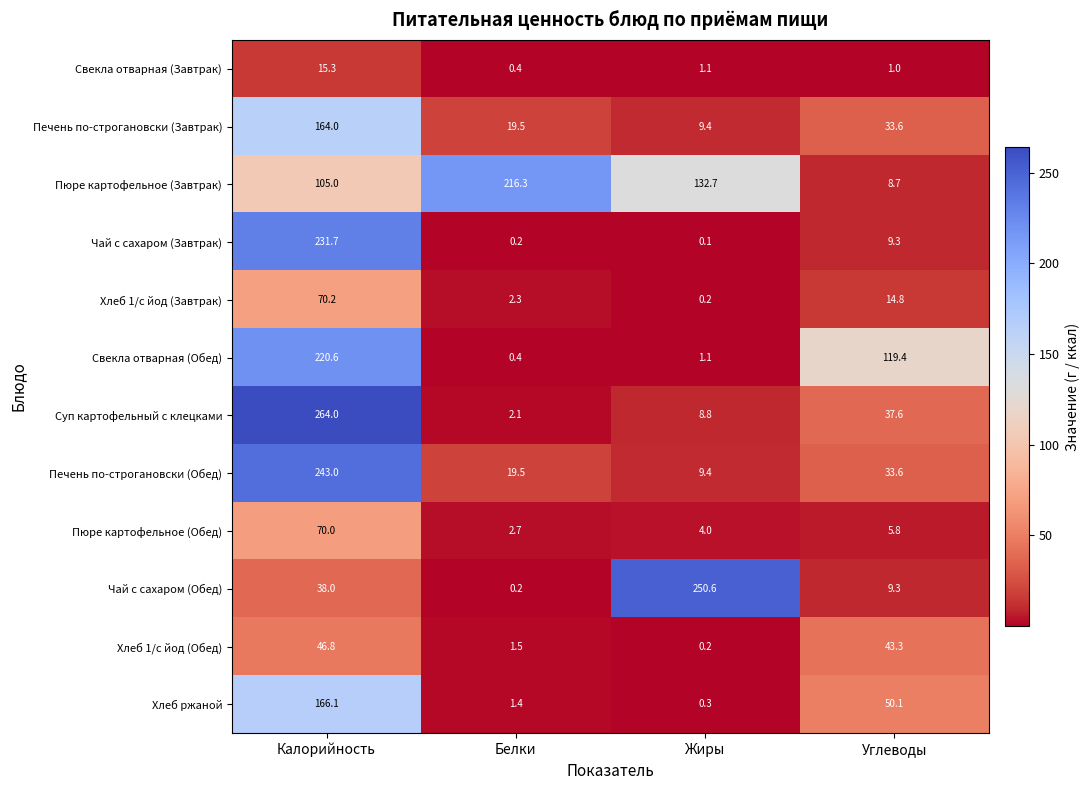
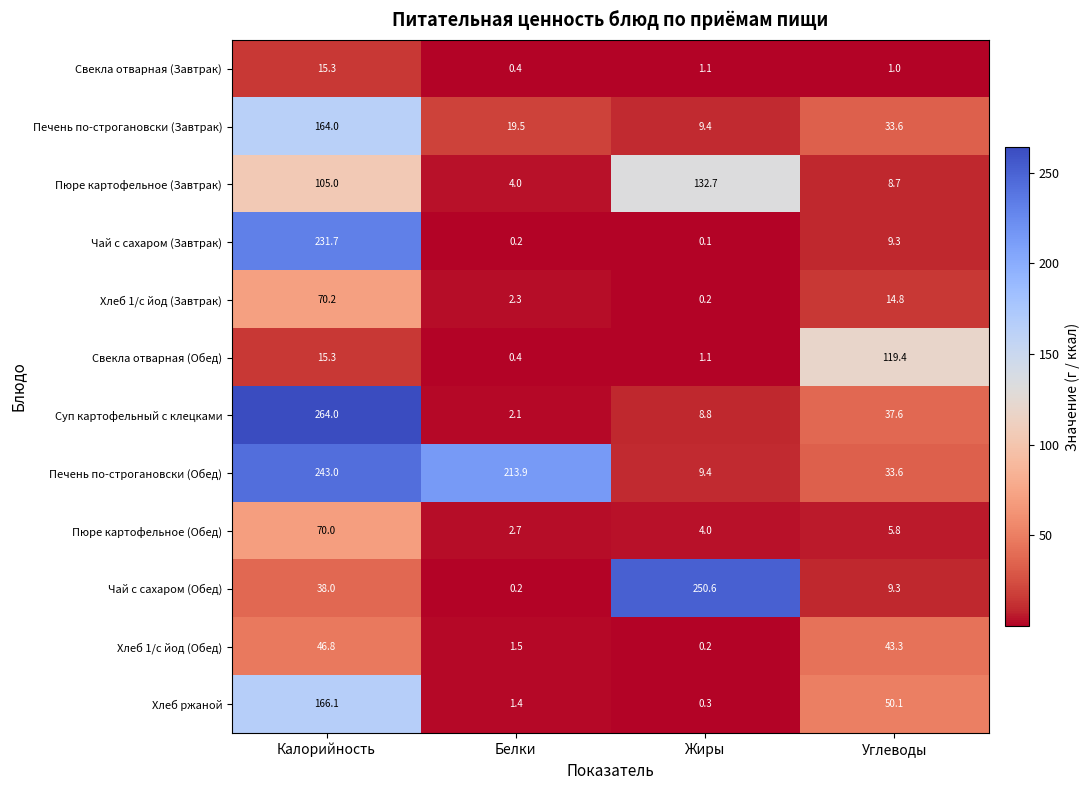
  {
    "Свекла отварная (Завтрак)": {
      "Калорийность": 15.3,
      "Белки": 0.4,
      "Жиры": 1.1,
      "Углеводы": 1.0
    },
    "Печень по-строгановски (Завтрак)": {
      "Калорийность": 164.0,
      "Белки": 19.5,
      "Жиры": 9.4,
      "Углеводы": 33.6
    },
    "Пюре картофельное (Завтрак)": {
      "Калорийность": 105.0,
-     "Белки": 216.3,
+     "Белки": 4.0,
      "Жиры": 132.7,
      "Углеводы": 8.7
    },
    "Чай с сахаром (Завтрак)": {
      "Калорийность": 231.7,
      "Белки": 0.2,
      "Жиры": 0.1,
      "Углеводы": 9.3
    },
    "Хлеб 1/с йод (Завтрак)": {
      "Калорийность": 70.2,
      "Белки": 2.3,
      "Жиры": 0.2,
      "Углеводы": 14.8
    },
    "Свекла отварная (Обед)": {
-     "Калорийность": 220.6,
+     "Калорийность": 15.3,
      "Белки": 0.4,
      "Жиры": 1.1,
      "Углеводы": 119.4
    },
    "Суп картофельный с клецками": {
      "Калорийность": 264.0,
      "Белки": 2.1,
      "Жиры": 8.8,
      "Углеводы": 37.6
    },
    "Печень по-строгановски (Обед)": {
      "Калорийность": 243.0,
-     "Белки": 19.5,
+     "Белки": 213.9,
      "Жиры": 9.4,
      "Углеводы": 33.6
    },
    "Пюре картофельное (Обед)": {
      "Калорийность": 70.0,
      "Белки": 2.7,
      "Жиры": 4.0,
      "Углеводы": 5.8
    },
    "Чай с сахаром (Обед)": {
      "Калорийность": 38.0,
      "Белки": 0.2,
      "Жиры": 250.6,
      "Углеводы": 9.3
    },
    "Хлеб 1/с йод (Обед)": {
      "Калорийность": 46.8,
      "Белки": 1.5,
      "Жиры": 0.2,
      "Углеводы": 43.3
    },
    "Хлеб ржаной": {
      "Калорийность": 166.1,
      "Белки": 1.4,
      "Жиры": 0.3,
      "Углеводы": 50.1
    }
  }
